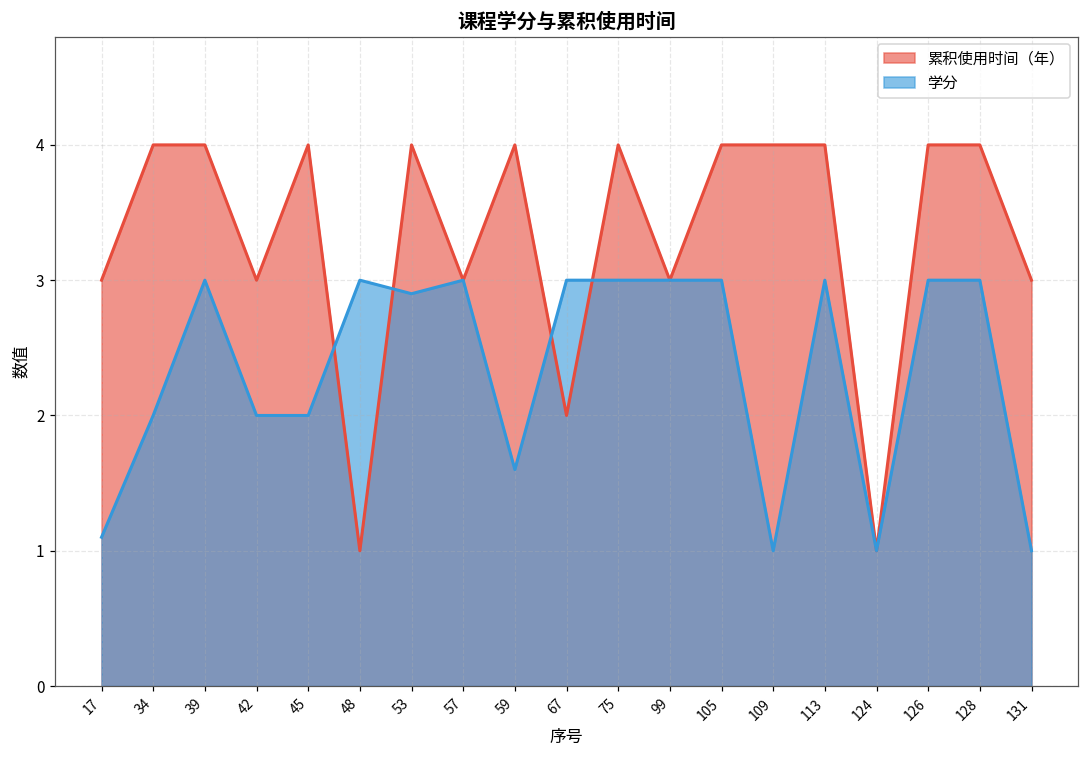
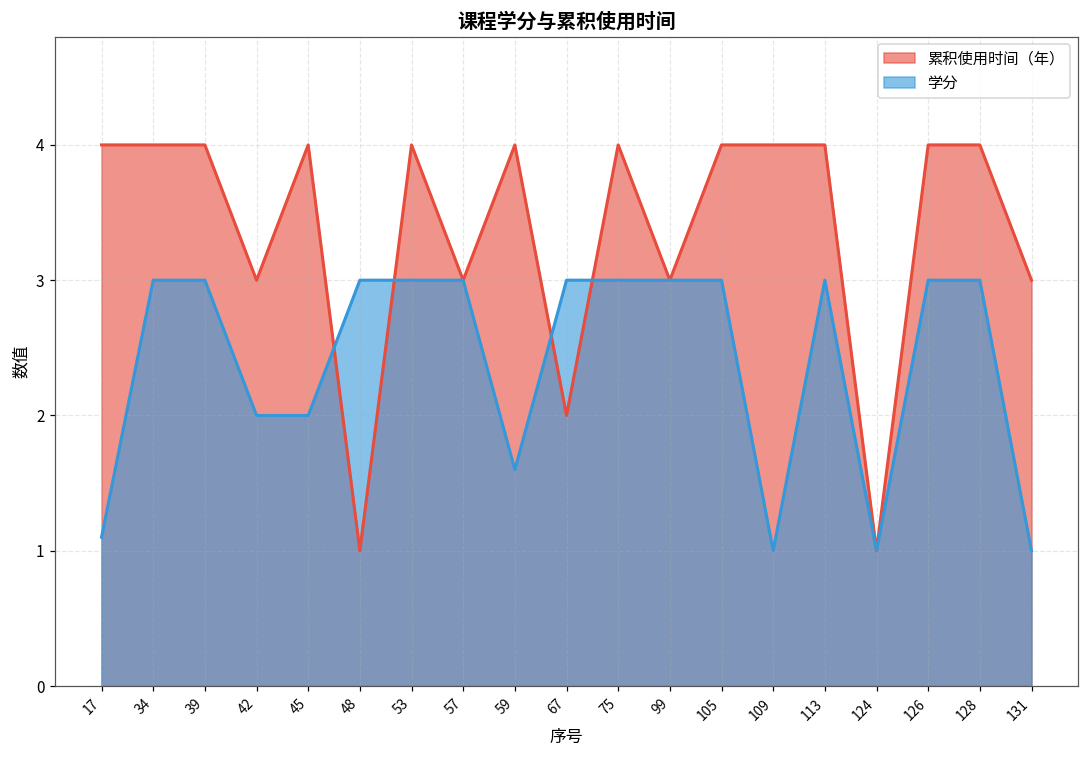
  {
    "累积使用时间（年）": {
-     "17": 3,
+     "17": 4,
      "34": 4,
      "39": 4,
      "42": 3,
      "45": 4,
      "48": 1,
      "53": 4,
      "59": 4,
      "67": 2,
      "75": 4,
      "105": 4,
      "109": 4,
      "113": 4,
      "126": 4,
      "128": 4,
      "131": 3
    },
    "学分": {
      "17": 1.1,
-     "34": 2,
+     "34": 3,
      "39": 3.0,
      "42": 2.0,
      "45": 2.0,
      "48": 3.0,
-     "53": 2.9,
+     "53": 3.0,
      "59": 1.6,
      "67": 3.0,
      "75": 3.0,
      "105": 3.0,
      "109": 1.0,
      "113": 3.0,
      "126": 3.0,
      "128": 3.0,
      "131": 1.0
    }
  }
